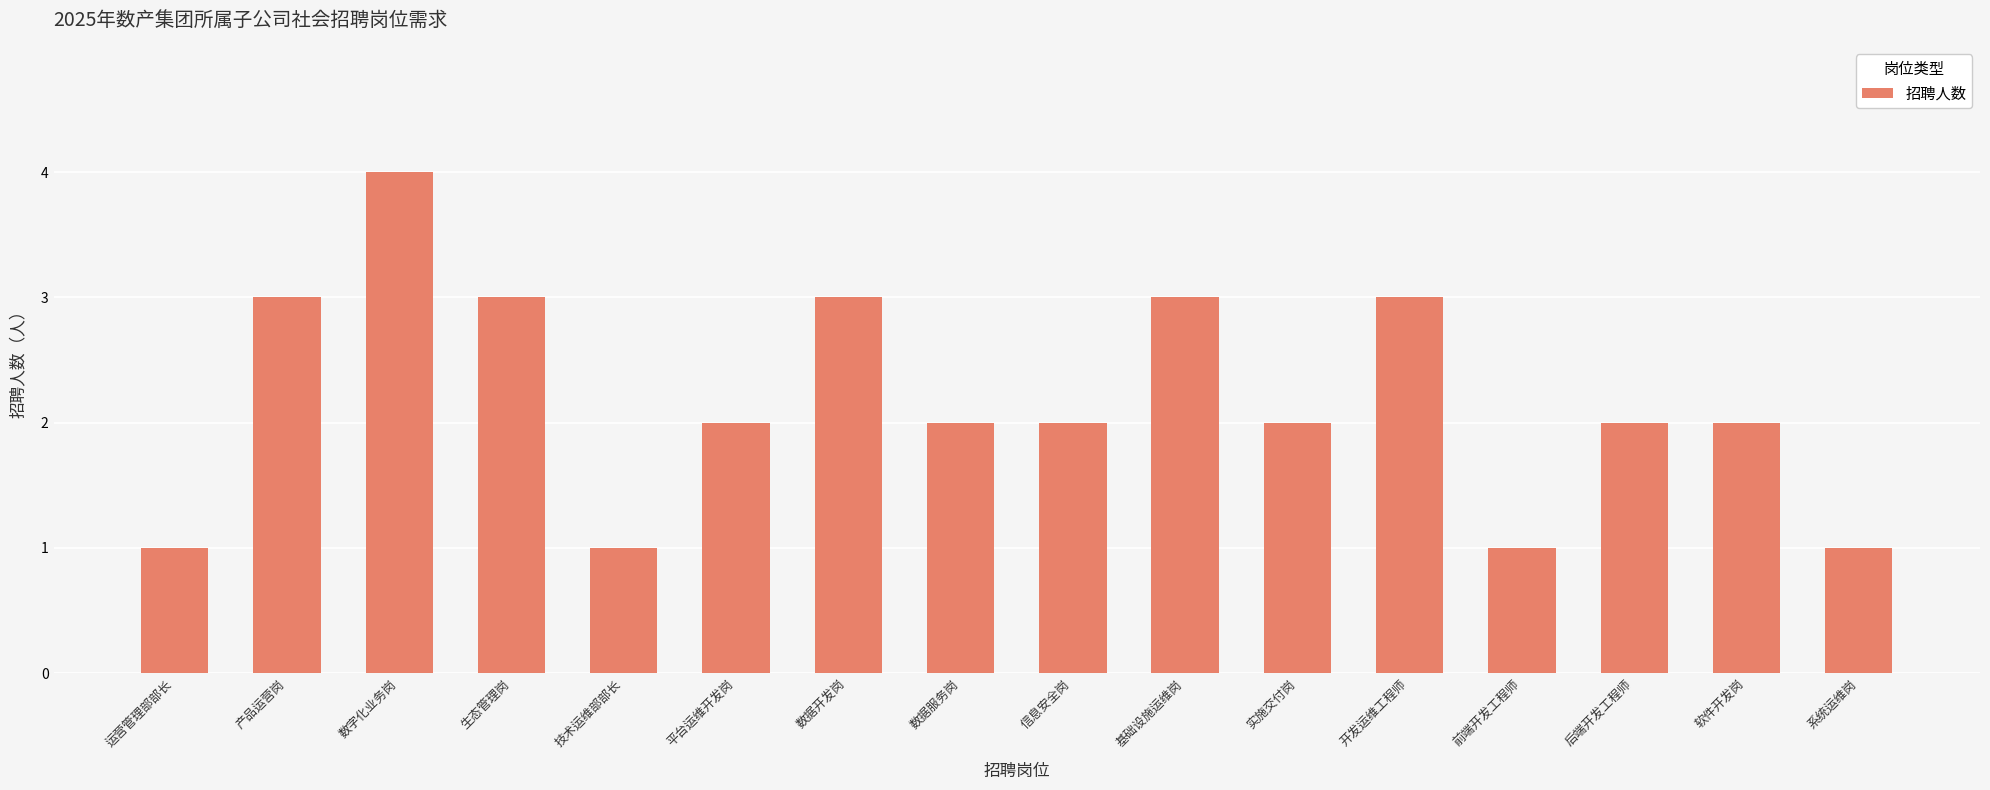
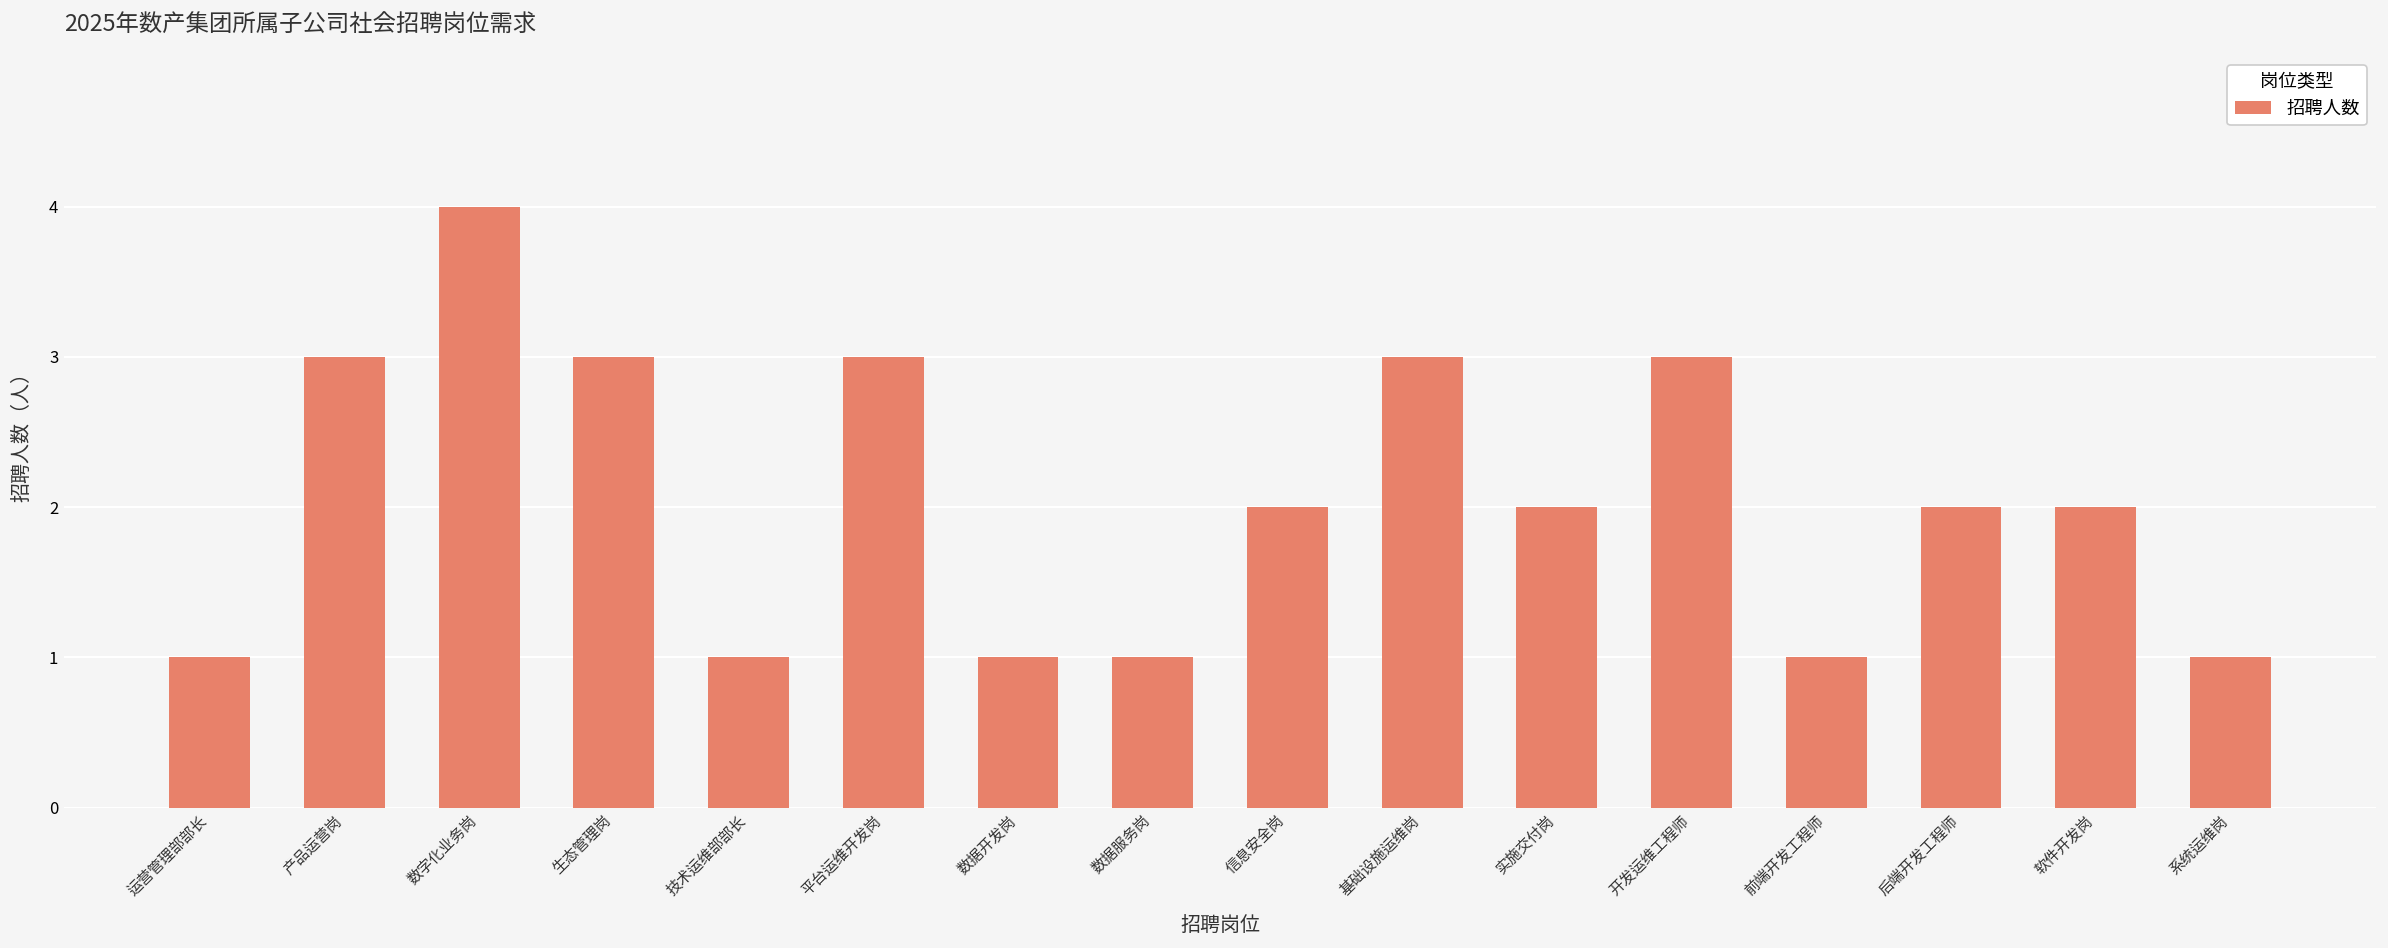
  {
    "运营管理部部长": 1,
    "产品运营岗": 3,
    "数字化业务岗": 4,
    "生态管理岗": 3,
    "技术运维部部长": 1,
-   "平台运维开发岗": 2,
-   "数据开发岗": 3,
-   "数据服务岗": 2,
+   "平台运维开发岗": 3,
+   "数据开发岗": 1,
+   "数据服务岗": 1,
    "信息安全岗": 2,
    "基础设施运维岗": 3,
    "实施交付岗": 2,
    "开发运维工程师": 3,
    "前端开发工程师": 1,
    "后端开发工程师": 2,
    "软件开发岗": 2,
    "系统运维岗": 1
  }
